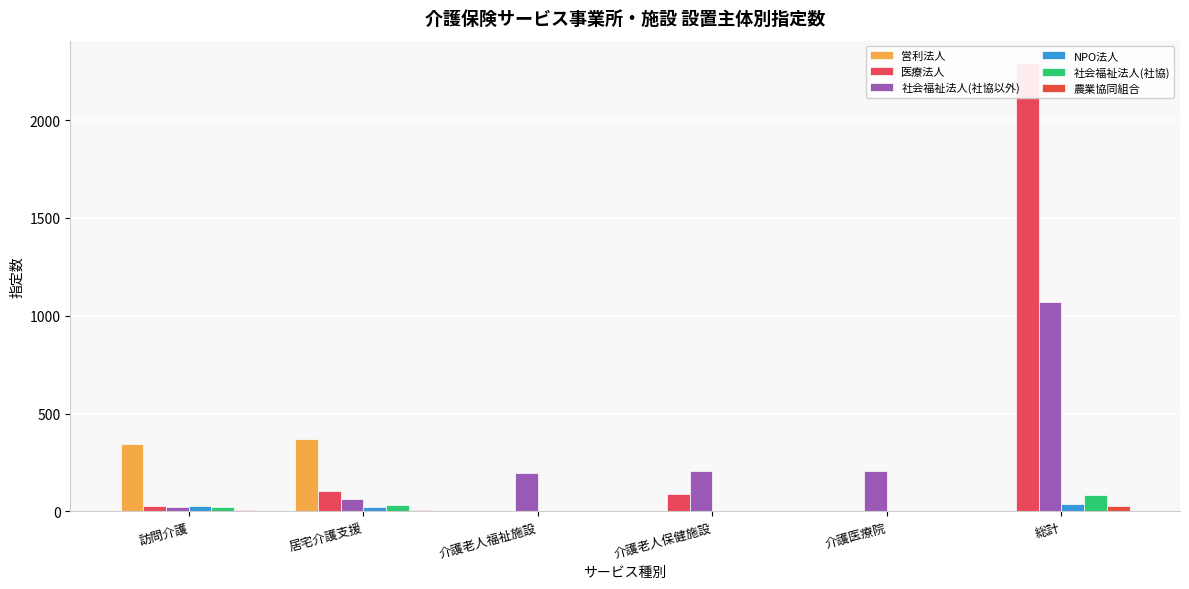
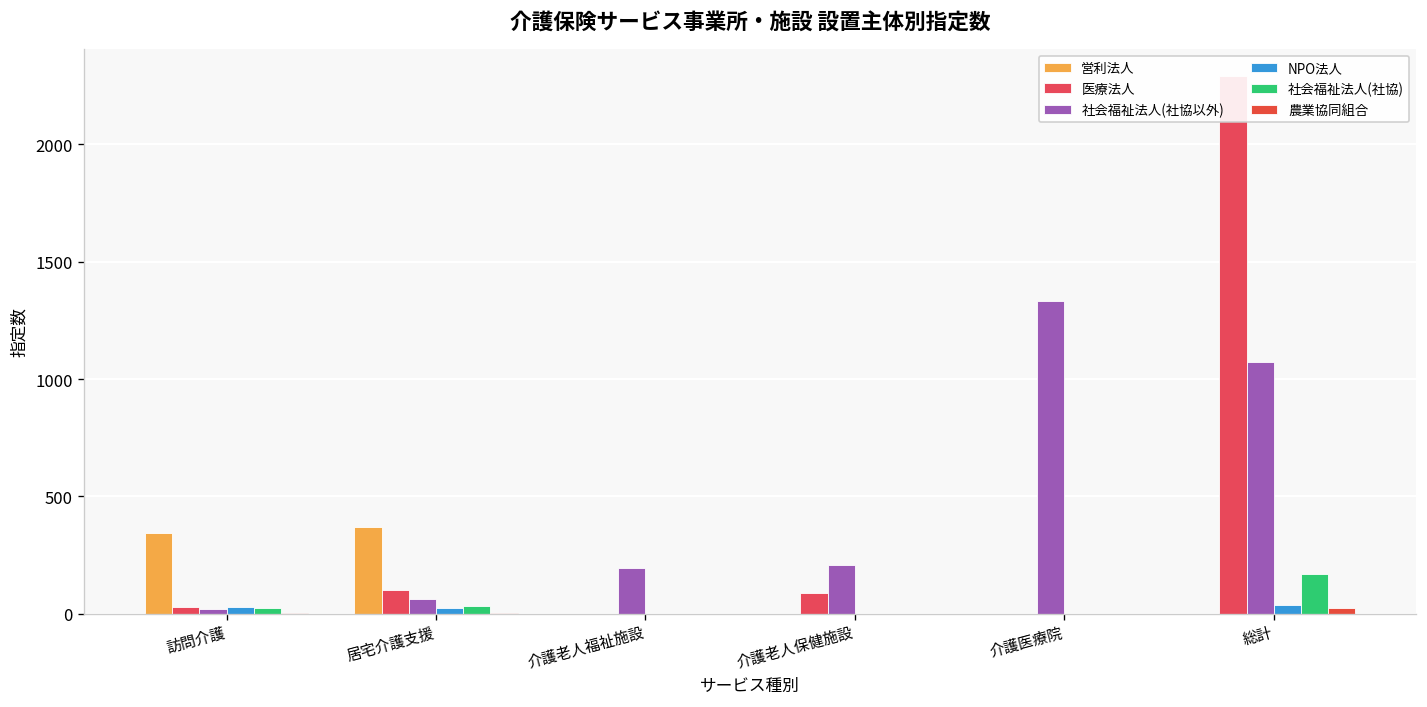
  {
    "営利法人": {
      "訪問介護": 340,
      "居宅介護支援": 370,
      "介護老人福祉施設": 0,
      "介護老人保健施設": 0,
      "介護医療院": 0,
      "総計": 0
    },
    "社会福祉法人(社協以外)": {
      "訪問介護": 20,
      "居宅介護支援": 60,
      "介護老人福祉施設": 200,
      "介護老人保健施設": 210,
-     "介護医療院": 210,
+     "介護医療院": 1330,
      "総計": 1070
    },
    "NPO法人": {
      "訪問介護": 30,
      "居宅介護支援": 20,
      "介護老人福祉施設": 0,
      "介護老人保健施設": 0,
      "介護医療院": 0,
      "総計": 40
    },
    "社会福祉法人(社協)": {
      "訪問介護": 20,
      "居宅介護支援": 30,
      "介護老人福祉施設": 0,
      "介護老人保健施設": 0,
      "介護医療院": 0,
-     "総計": 90
+     "総計": 170
    }
  }
